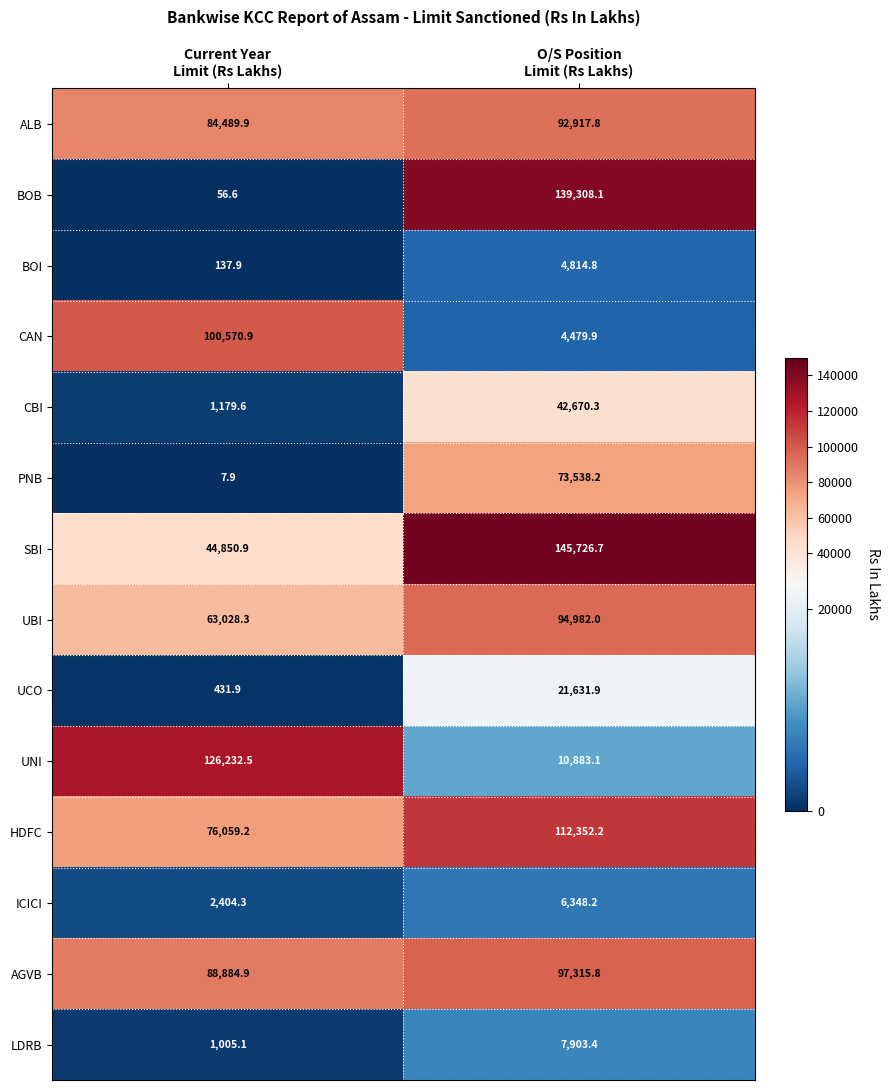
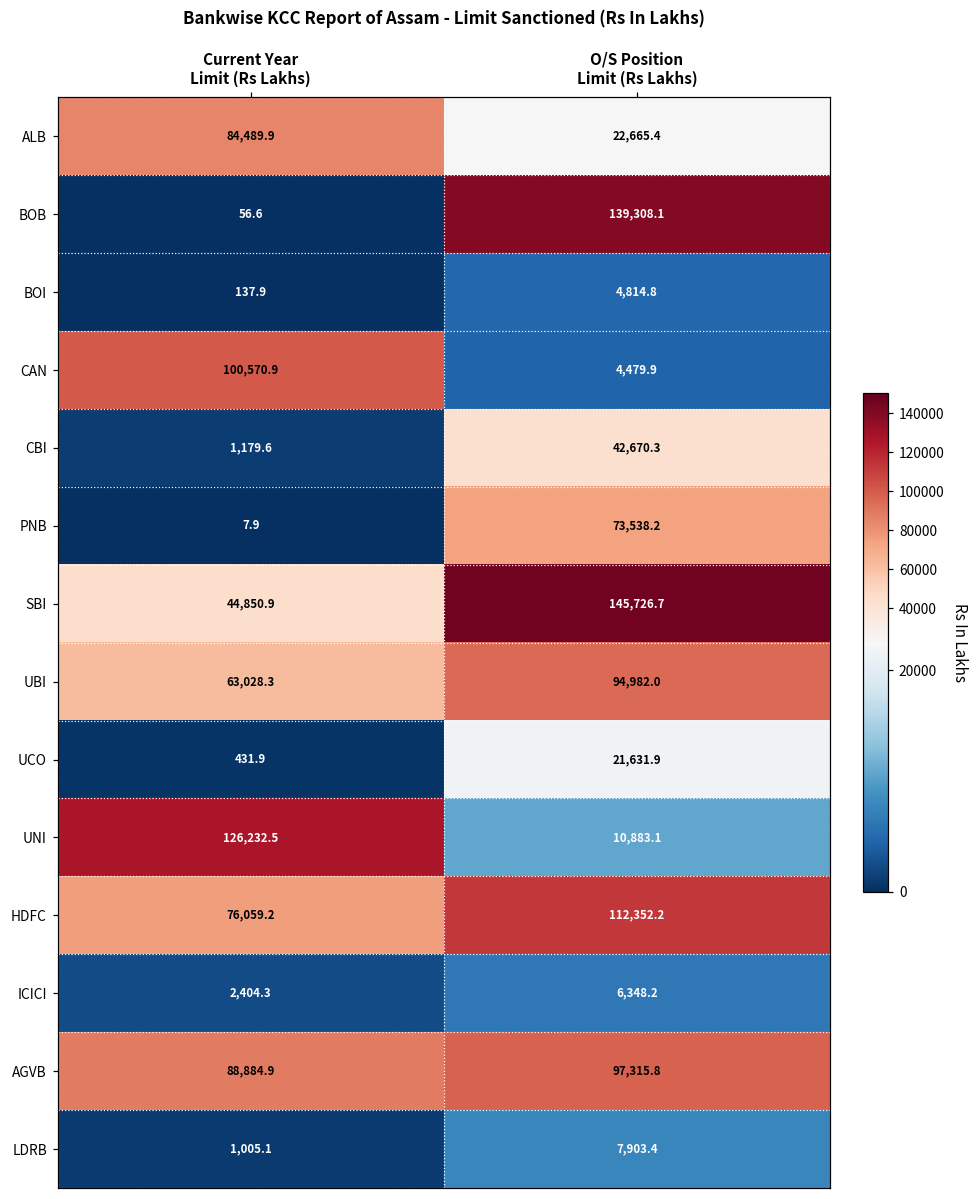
  {
    "ALB": {
      "Current Year Limit (Rs Lakhs)": "84,489.9",
-     "O/S Position Limit (Rs Lakhs)": "92,917.8"
+     "O/S Position Limit (Rs Lakhs)": "22,665.4"
    },
    "BOB": {
      "Current Year Limit (Rs Lakhs)": "56.6",
      "O/S Position Limit (Rs Lakhs)": "139,308.1"
    },
    "BOI": {
      "Current Year Limit (Rs Lakhs)": "137.9",
      "O/S Position Limit (Rs Lakhs)": "4,814.8"
    },
    "CAN": {
      "Current Year Limit (Rs Lakhs)": "100,570.9",
      "O/S Position Limit (Rs Lakhs)": "4,479.9"
    },
    "CBI": {
      "Current Year Limit (Rs Lakhs)": "1,179.6",
      "O/S Position Limit (Rs Lakhs)": "42,670.3"
    },
    "PNB": {
      "Current Year Limit (Rs Lakhs)": "7.9",
      "O/S Position Limit (Rs Lakhs)": "73,538.2"
    },
    "SBI": {
      "Current Year Limit (Rs Lakhs)": "44,850.9",
      "O/S Position Limit (Rs Lakhs)": "145,726.7"
    },
    "UBI": {
      "Current Year Limit (Rs Lakhs)": "63,028.3",
      "O/S Position Limit (Rs Lakhs)": "94,982.0"
    },
    "UCO": {
      "Current Year Limit (Rs Lakhs)": "431.9",
      "O/S Position Limit (Rs Lakhs)": "21,631.9"
    },
    "UNI": {
      "Current Year Limit (Rs Lakhs)": "126,232.5",
      "O/S Position Limit (Rs Lakhs)": "10,883.1"
    },
    "HDFC": {
      "Current Year Limit (Rs Lakhs)": "76,059.2",
      "O/S Position Limit (Rs Lakhs)": "112,352.2"
    },
    "ICICI": {
      "Current Year Limit (Rs Lakhs)": "2,404.3",
      "O/S Position Limit (Rs Lakhs)": "6,348.2"
    },
    "AGVB": {
      "Current Year Limit (Rs Lakhs)": "88,884.9",
      "O/S Position Limit (Rs Lakhs)": "97,315.8"
    },
    "LDRB": {
      "Current Year Limit (Rs Lakhs)": "1,005.1",
      "O/S Position Limit (Rs Lakhs)": "7,903.4"
    }
  }
